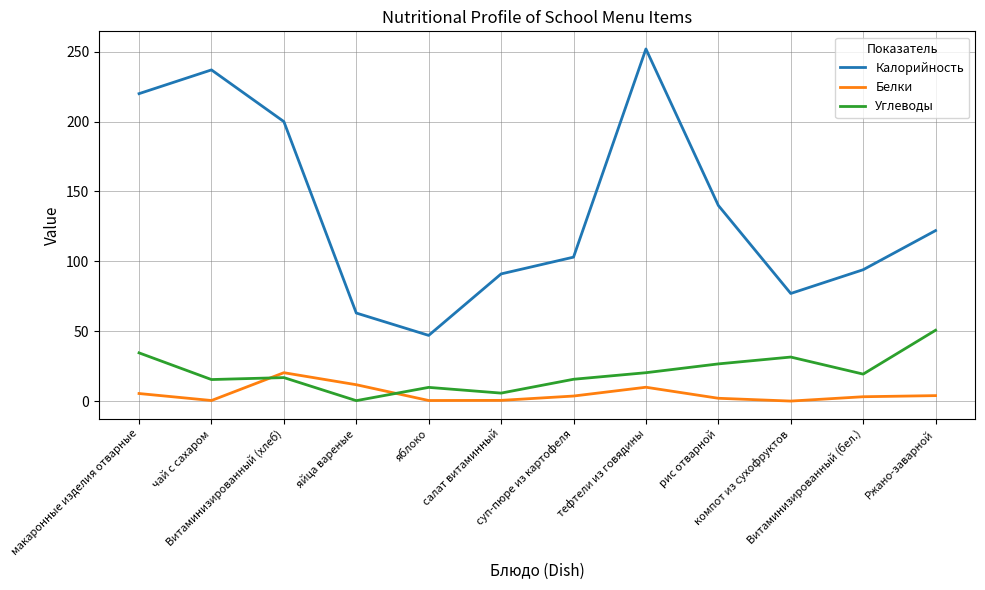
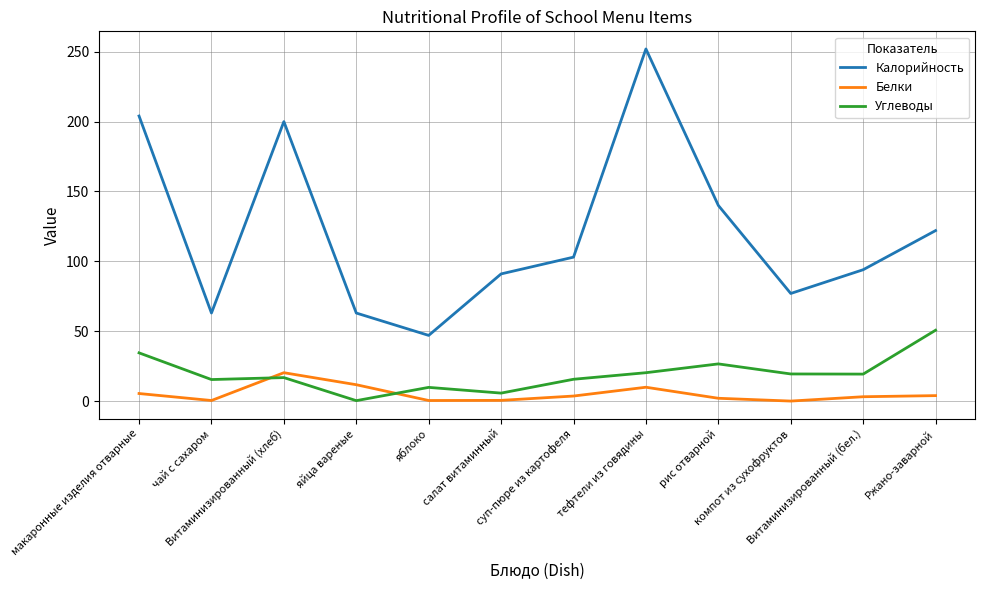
  {
    "Калорийность": {
-     "макаронные изделия отварные": 220,
-     "чай с сахаром": 237,
+     "макаронные изделия отварные": 204,
+     "чай с сахаром": 63,
      "Витаминизированный (хлеб)": 200,
      "яйца вареные": 63,
      "яблоко": 47,
      "салат витаминный": 91,
      "суп-пюре из картофеля": 103,
      "тефтели из говядины": 252,
      "рис отварной": 140,
      "компот из сухофруктов": 77,
      "Витаминизированный (бел.)": 94,
      "Ржано-заварной": 122
    },
    "Белки": {
      "макаронные изделия отварные": 5,
      "чай с сахаром": 0,
      "Витаминизированный (хлеб)": 20,
      "яйца вареные": 12,
      "яблоко": 0,
      "салат витаминный": 1,
      "суп-пюре из картофеля": 4,
      "тефтели из говядины": 10,
      "рис отварной": 2,
      "компот из сухофруктов": 0,
      "Витаминизированный (бел.)": 3,
      "Ржано-заварной": 4
    },
    "Углеводы": {
      "макаронные изделия отварные": 35,
      "чай с сахаром": 15,
      "Витаминизированный (хлеб)": 17,
      "яйца вареные": 0,
      "яблоко": 10,
      "салат витаминный": 6,
      "суп-пюре из картофеля": 16,
      "тефтели из говядины": 20,
      "рис отварной": 27,
-     "компот из сухофруктов": 32,
+     "компот из сухофруктов": 19,
      "Витаминизированный (бел.)": 19,
      "Ржано-заварной": 51
    }
  }
